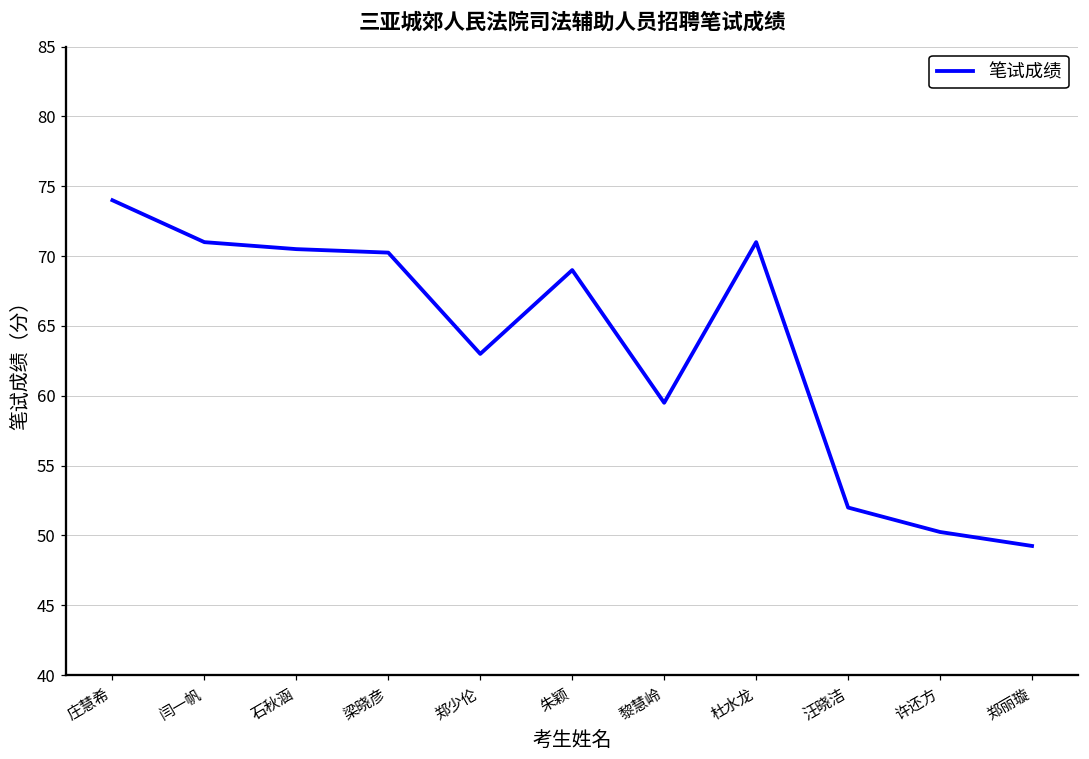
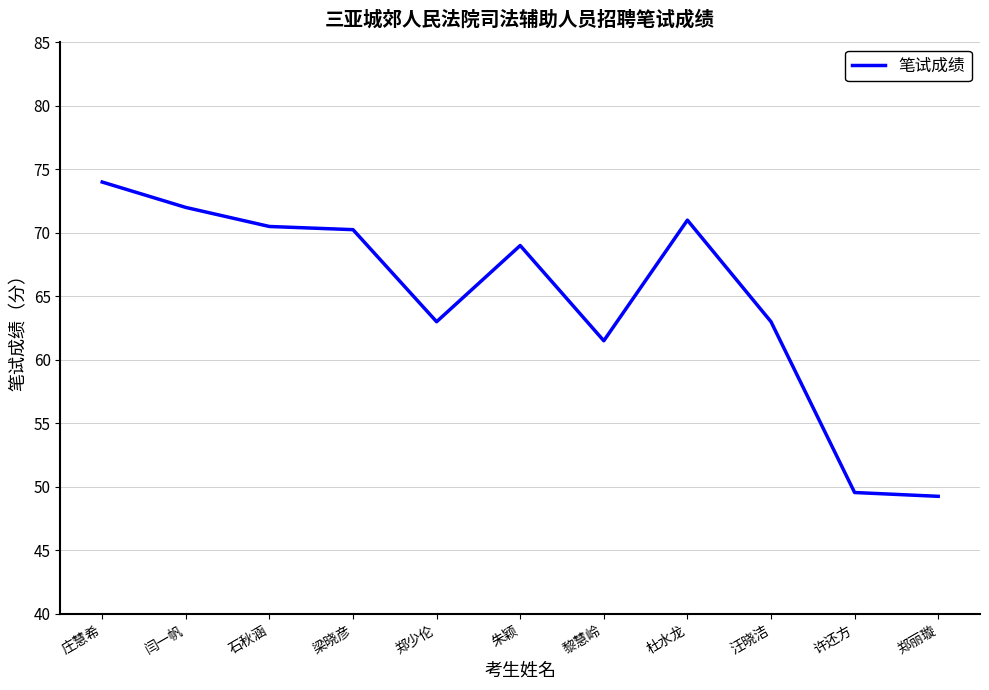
  {
    "庄慧希": 74.0,
-   "闫一帆": 71,
+   "闫一帆": 72,
    "石秋涵": 70.5,
    "梁晓彦": 70.3,
    "郑少伦": 63.0,
    "朱颖": 69.0,
-   "黎慧岭": 59.5,
+   "黎慧岭": 61.5,
    "杜水龙": 71.0,
-   "汪晓洁": 52,
-   "许还方": 50.3,
+   "汪晓洁": 63,
+   "许还方": 49.6,
    "郑丽璇": 49.3
  }
